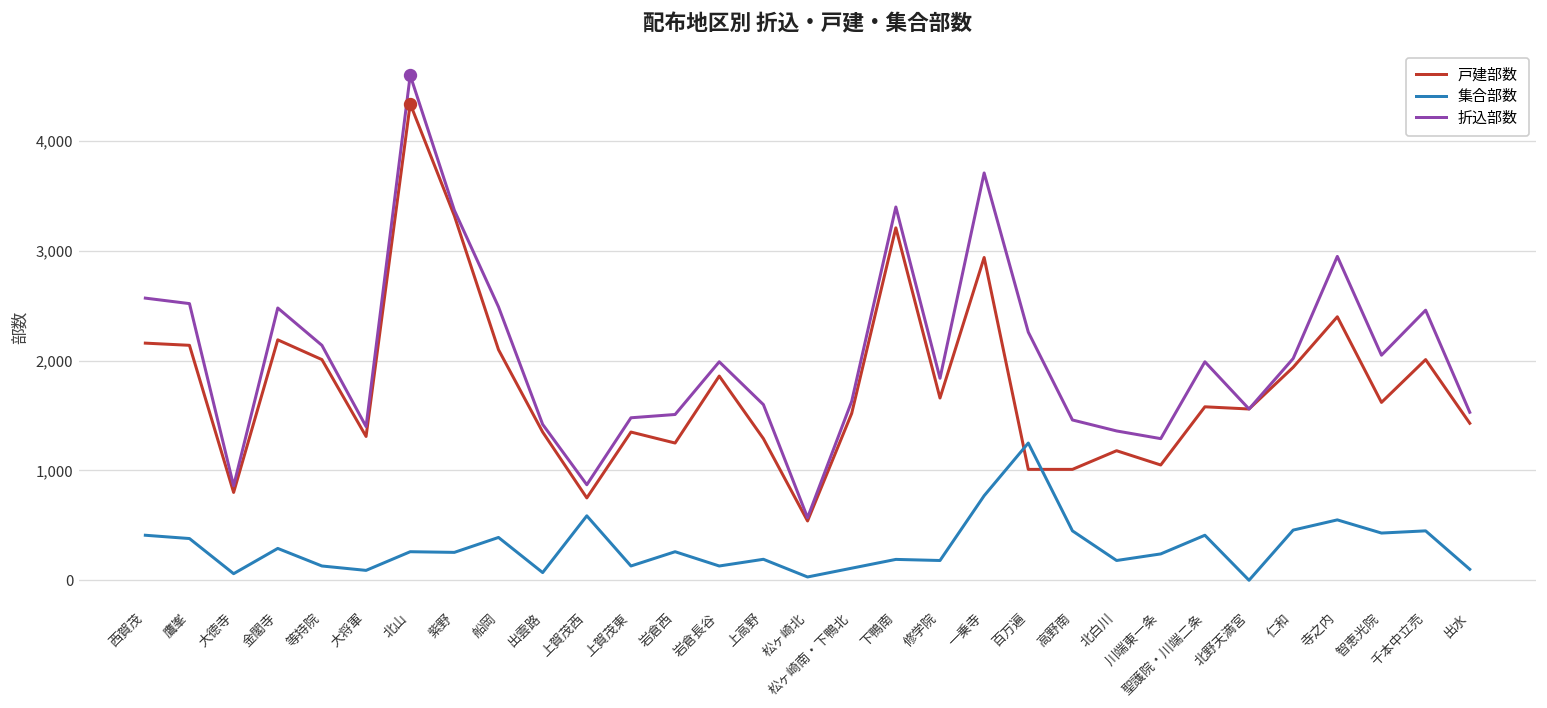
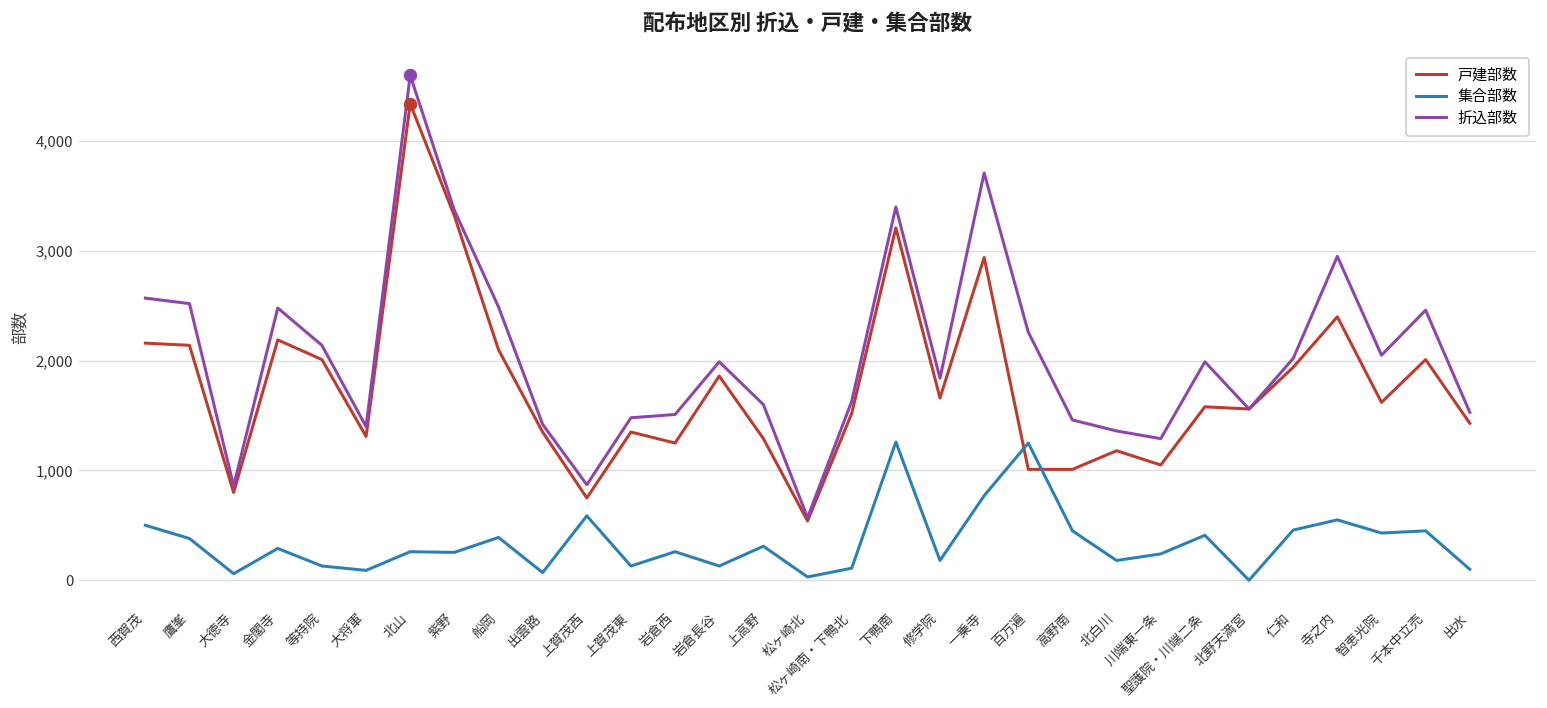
  {
    "集合部数": {
-     "西賀茂": "400",
+     "西賀茂": "500",
      "鷹峯": "400",
      "大徳寺": "100",
      "金閣寺": "300",
      "等持院": "100",
      "大将軍": "100",
      "北山": "300",
      "紫野": "300",
      "船岡": "400",
      "出雲路": "100",
      "上賀茂西": "600",
      "上賀茂東": "100",
      "岩倉西": "300",
      "岩倉長谷": "100",
-     "上高野": "200",
+     "上高野": "300",
      "松ヶ崎北": "0",
      "松ヶ崎南・下鴨北": "100",
-     "下鴨南": "200",
+     "下鴨南": "1,300",
      "修学院": "200",
      "一乗寺": "800",
      "百万遍": "1,300",
      "高野南": "500",
      "北白川": "200",
      "川端東一条": "200",
      "聖護院・川端二条": "400",
      "北野天満宮": "0",
      "仁和": "500",
      "寺之内": "600",
      "智恵光院": "400",
      "千本中立売": "500",
      "出水": "100"
    }
  }
